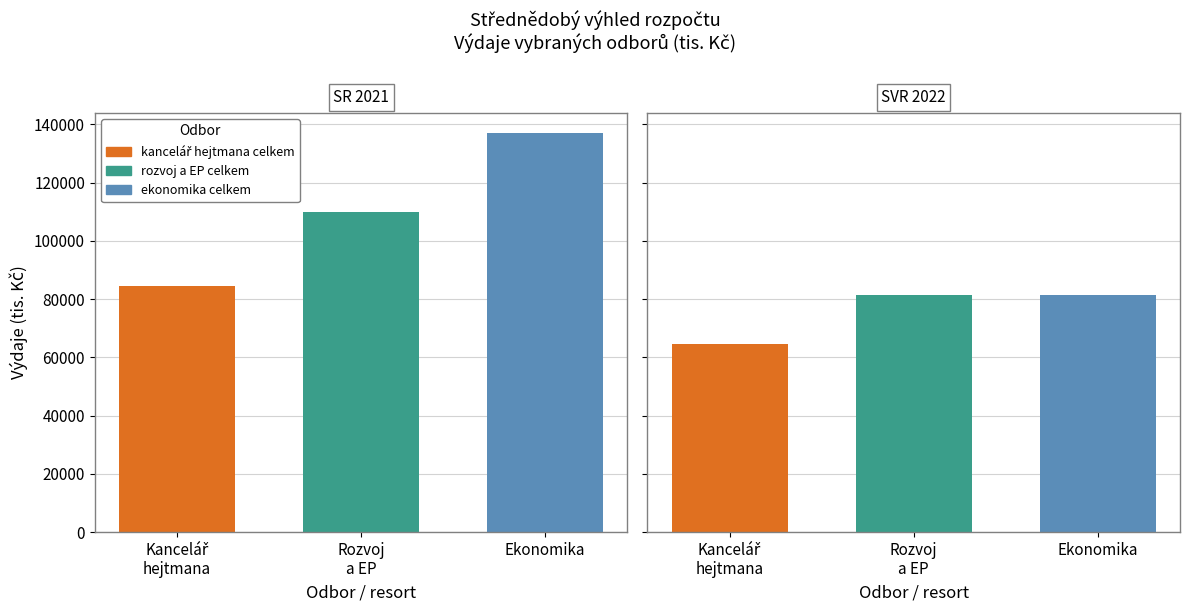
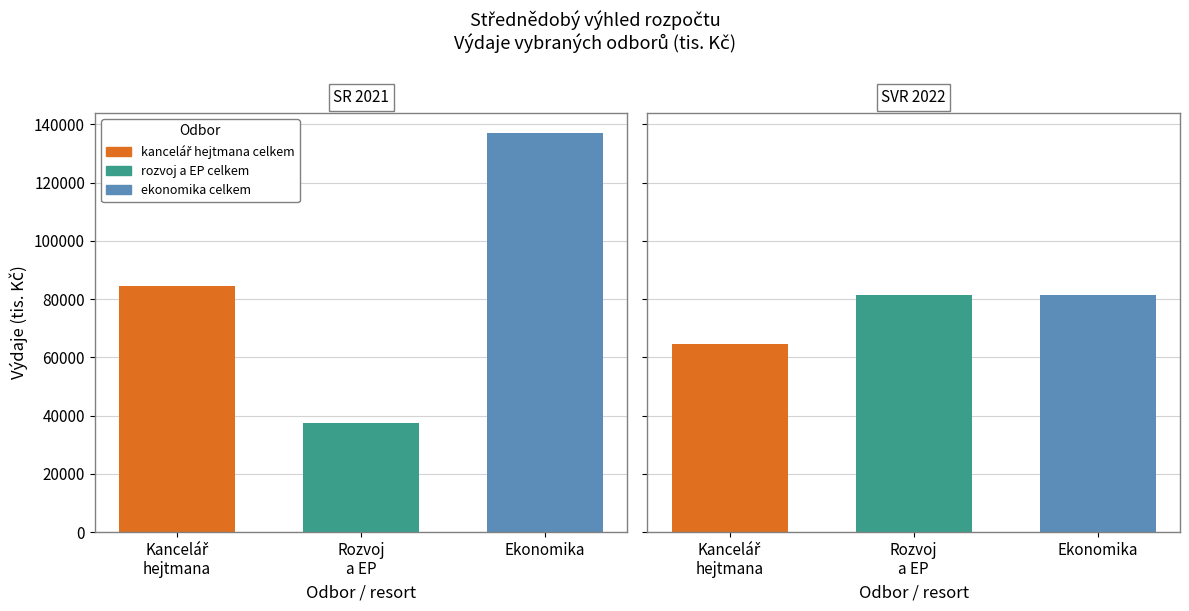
  {
    "SR 2021": {
      "Kancelář hejtmana": 84000,
-     "Rozvoj a EP": 110000,
+     "Rozvoj a EP": 38000,
      "Ekonomika": 137000
    }
  }
